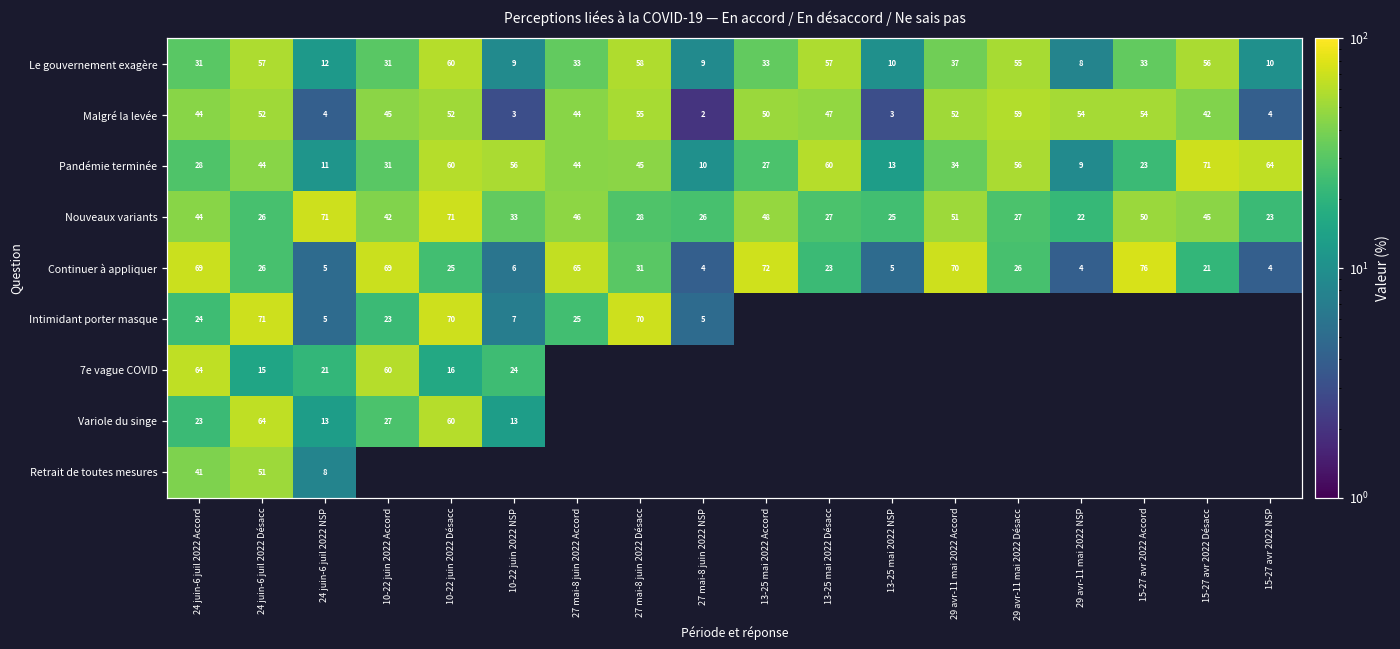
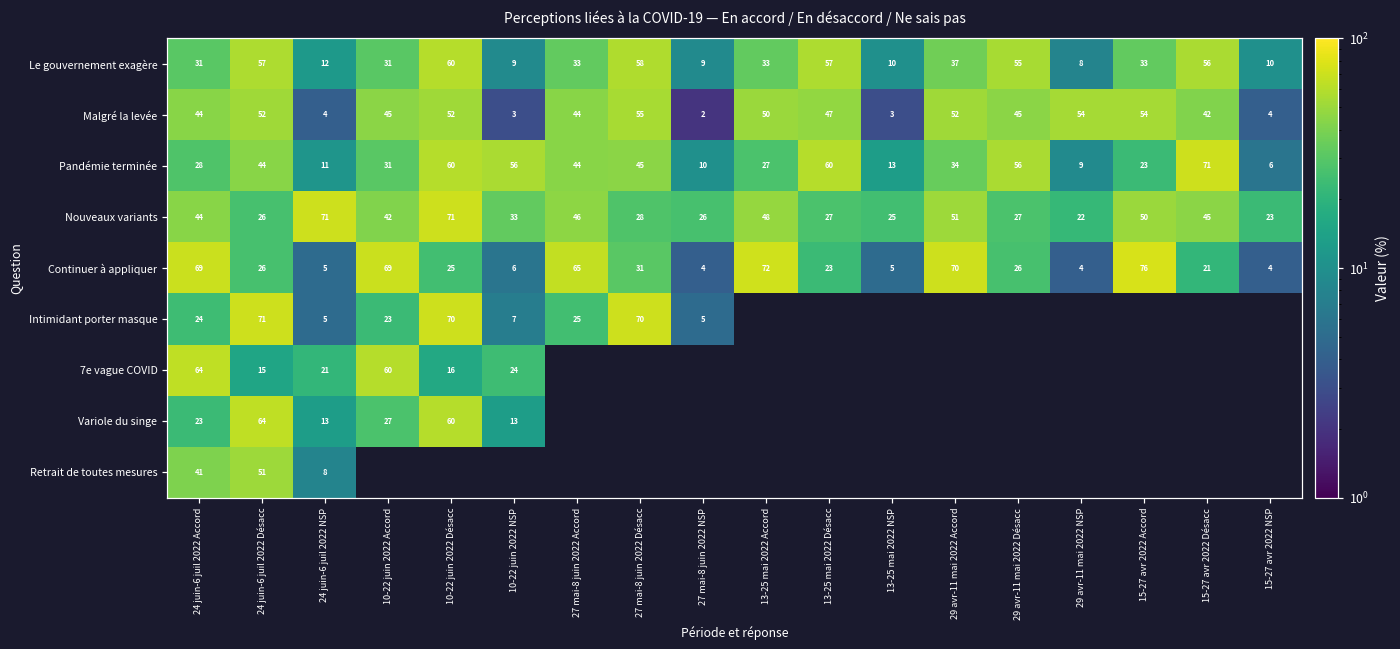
  {
    "Le gouvernement exagère": {
      "24 juin-6 juil 2022 Accord": 31,
      "24 juin-6 juil 2022 Désacc": 57,
      "24 juin-6 juil 2022 NSP": 12,
      "10-22 juin 2022 Accord": 31,
      "10-22 juin 2022 Désacc": 60,
      "10-22 juin 2022 NSP": 9,
      "27 mai-8 juin 2022 Accord": 33,
      "27 mai-8 juin 2022 Désacc": 58,
      "27 mai-8 juin 2022 NSP": 9,
      "13-25 mai 2022 Accord": 33,
      "13-25 mai 2022 Désacc": 57,
      "13-25 mai 2022 NSP": 10,
      "29 avr-11 mai 2022 Accord": 37,
      "29 avr-11 mai 2022 Désacc": 55,
      "29 avr-11 mai 2022 NSP": 8,
      "15-27 avr 2022 Accord": 33,
      "15-27 avr 2022 Désacc": 56,
      "15-27 avr 2022 NSP": 10
    },
    "Malgré la levée": {
      "24 juin-6 juil 2022 Accord": 44,
      "24 juin-6 juil 2022 Désacc": 52,
      "24 juin-6 juil 2022 NSP": 4,
      "10-22 juin 2022 Accord": 45,
      "10-22 juin 2022 Désacc": 52,
      "10-22 juin 2022 NSP": 3,
      "27 mai-8 juin 2022 Accord": 44,
      "27 mai-8 juin 2022 Désacc": 55,
      "27 mai-8 juin 2022 NSP": 2,
      "13-25 mai 2022 Accord": 50,
      "13-25 mai 2022 Désacc": 47,
      "13-25 mai 2022 NSP": 3,
      "29 avr-11 mai 2022 Accord": 52,
-     "29 avr-11 mai 2022 Désacc": 59,
+     "29 avr-11 mai 2022 Désacc": 45,
      "29 avr-11 mai 2022 NSP": 54,
      "15-27 avr 2022 Accord": 54,
      "15-27 avr 2022 Désacc": 42,
      "15-27 avr 2022 NSP": 4
    },
    "Pandémie terminée": {
      "24 juin-6 juil 2022 Accord": 28,
      "24 juin-6 juil 2022 Désacc": 44,
      "24 juin-6 juil 2022 NSP": 11,
      "10-22 juin 2022 Accord": 31,
      "10-22 juin 2022 Désacc": 60,
      "10-22 juin 2022 NSP": 56,
      "27 mai-8 juin 2022 Accord": 44,
      "27 mai-8 juin 2022 Désacc": 45,
      "27 mai-8 juin 2022 NSP": 10,
      "13-25 mai 2022 Accord": 27,
      "13-25 mai 2022 Désacc": 60,
      "13-25 mai 2022 NSP": 13,
      "29 avr-11 mai 2022 Accord": 34,
      "29 avr-11 mai 2022 Désacc": 56,
      "29 avr-11 mai 2022 NSP": 9,
      "15-27 avr 2022 Accord": 23,
      "15-27 avr 2022 Désacc": 71,
-     "15-27 avr 2022 NSP": 64
+     "15-27 avr 2022 NSP": 6
    },
    "Nouveaux variants": {
      "24 juin-6 juil 2022 Accord": 44,
      "24 juin-6 juil 2022 Désacc": 26,
      "24 juin-6 juil 2022 NSP": 71,
      "10-22 juin 2022 Accord": 42,
      "10-22 juin 2022 Désacc": 71,
      "10-22 juin 2022 NSP": 33,
      "27 mai-8 juin 2022 Accord": 46,
      "27 mai-8 juin 2022 Désacc": 28,
      "27 mai-8 juin 2022 NSP": 26,
      "13-25 mai 2022 Accord": 48,
      "13-25 mai 2022 Désacc": 27,
      "13-25 mai 2022 NSP": 25,
      "29 avr-11 mai 2022 Accord": 51,
      "29 avr-11 mai 2022 Désacc": 27,
      "29 avr-11 mai 2022 NSP": 22,
      "15-27 avr 2022 Accord": 50,
      "15-27 avr 2022 Désacc": 45,
      "15-27 avr 2022 NSP": 23
    },
    "Continuer à appliquer": {
      "24 juin-6 juil 2022 Accord": 69,
      "24 juin-6 juil 2022 Désacc": 26,
      "24 juin-6 juil 2022 NSP": 5,
      "10-22 juin 2022 Accord": 69,
      "10-22 juin 2022 Désacc": 25,
      "10-22 juin 2022 NSP": 6,
      "27 mai-8 juin 2022 Accord": 65,
      "27 mai-8 juin 2022 Désacc": 31,
      "27 mai-8 juin 2022 NSP": 4,
      "13-25 mai 2022 Accord": 72,
      "13-25 mai 2022 Désacc": 23,
      "13-25 mai 2022 NSP": 5,
      "29 avr-11 mai 2022 Accord": 70,
      "29 avr-11 mai 2022 Désacc": 26,
      "29 avr-11 mai 2022 NSP": 4,
      "15-27 avr 2022 Accord": 76,
      "15-27 avr 2022 Désacc": 21,
      "15-27 avr 2022 NSP": 4
    },
    "Intimidant porter masque": {
      "24 juin-6 juil 2022 Accord": 24,
      "24 juin-6 juil 2022 Désacc": 71,
      "24 juin-6 juil 2022 NSP": 5,
      "10-22 juin 2022 Accord": 23,
      "10-22 juin 2022 Désacc": 70,
      "10-22 juin 2022 NSP": 7,
      "27 mai-8 juin 2022 Accord": 25,
      "27 mai-8 juin 2022 Désacc": 70,
      "27 mai-8 juin 2022 NSP": 5
    },
    "7e vague COVID": {
      "24 juin-6 juil 2022 Accord": 64,
      "24 juin-6 juil 2022 Désacc": 15,
      "24 juin-6 juil 2022 NSP": 21,
      "10-22 juin 2022 Accord": 60,
      "10-22 juin 2022 Désacc": 16,
      "10-22 juin 2022 NSP": 24
    },
    "Variole du singe": {
      "24 juin-6 juil 2022 Accord": 23,
      "24 juin-6 juil 2022 Désacc": 64,
      "24 juin-6 juil 2022 NSP": 13,
      "10-22 juin 2022 Accord": 27,
      "10-22 juin 2022 Désacc": 60,
      "10-22 juin 2022 NSP": 13
    },
    "Retrait de toutes mesures": {
      "24 juin-6 juil 2022 Accord": 41,
      "24 juin-6 juil 2022 Désacc": 51,
      "24 juin-6 juil 2022 NSP": 8
    }
  }
